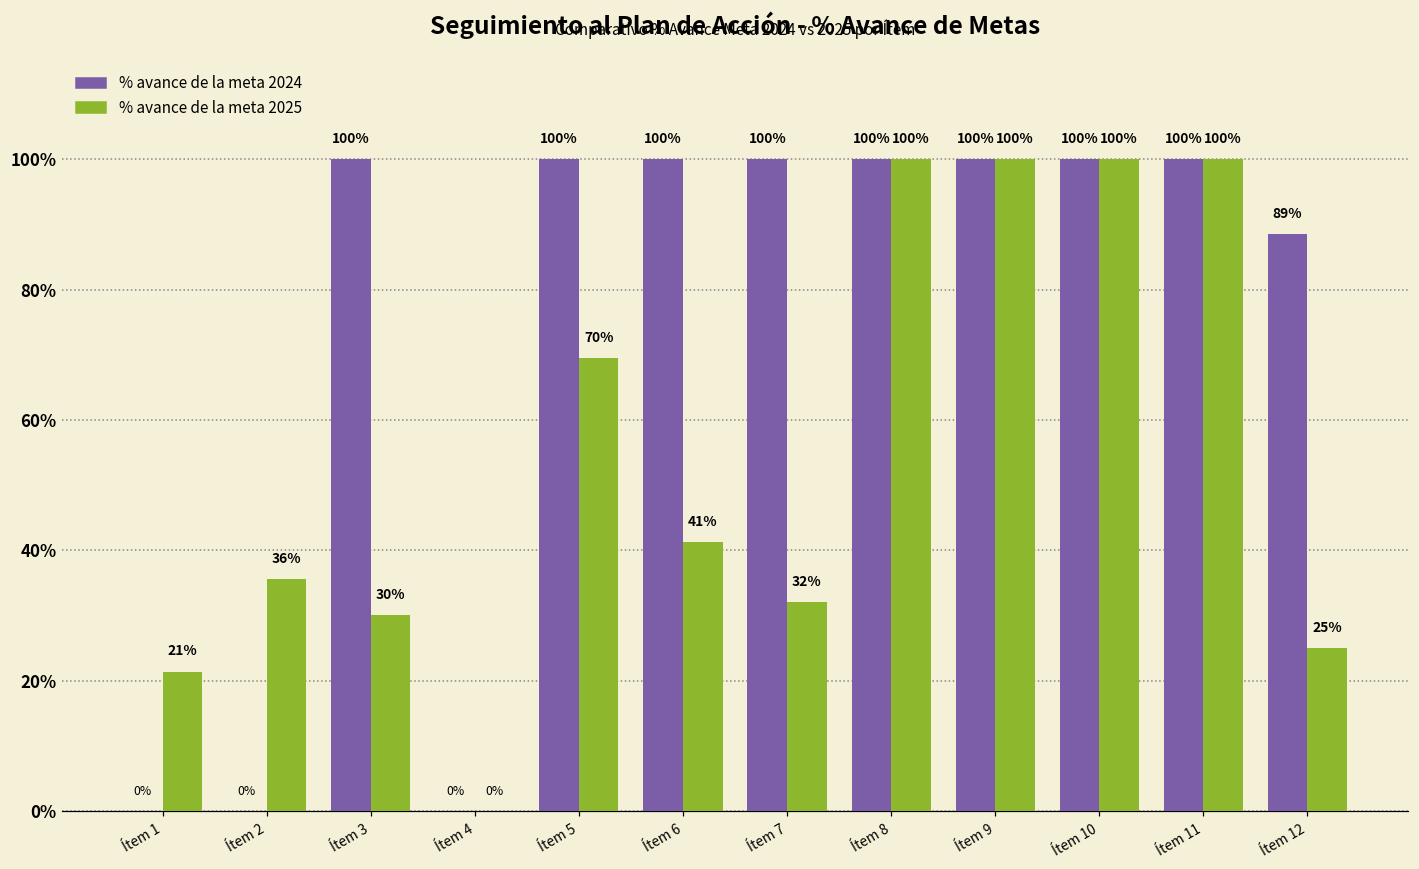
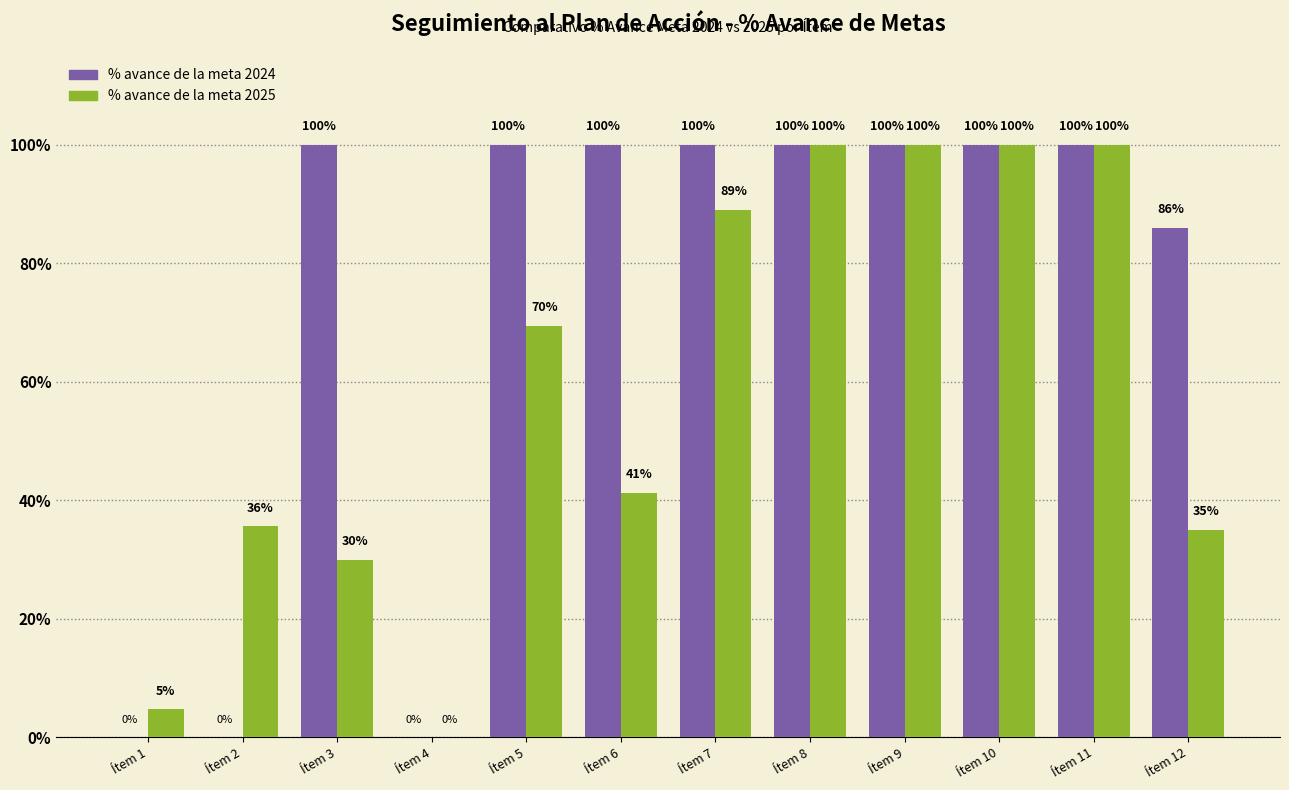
  {
    "% avance de la meta 2024": {
      "Ítem 1": "0%",
      "Ítem 2": "0%",
      "Ítem 3": "100%",
      "Ítem 4": "0%",
      "Ítem 5": "100%",
      "Ítem 6": "100%",
      "Ítem 7": "100%",
      "Ítem 8": "100%",
      "Ítem 9": "100%",
      "Ítem 10": "100%",
      "Ítem 11": "100%",
-     "Ítem 12": "89%"
+     "Ítem 12": "86%"
    },
    "% avance de la meta 2025": {
-     "Ítem 1": "21%",
+     "Ítem 1": "5%",
      "Ítem 2": "36%",
      "Ítem 3": "30%",
      "Ítem 4": "0%",
      "Ítem 5": "70%",
      "Ítem 6": "41%",
-     "Ítem 7": "32%",
+     "Ítem 7": "89%",
      "Ítem 8": "100%",
      "Ítem 9": "100%",
      "Ítem 10": "100%",
      "Ítem 11": "100%",
-     "Ítem 12": "25%"
+     "Ítem 12": "35%"
    }
  }
